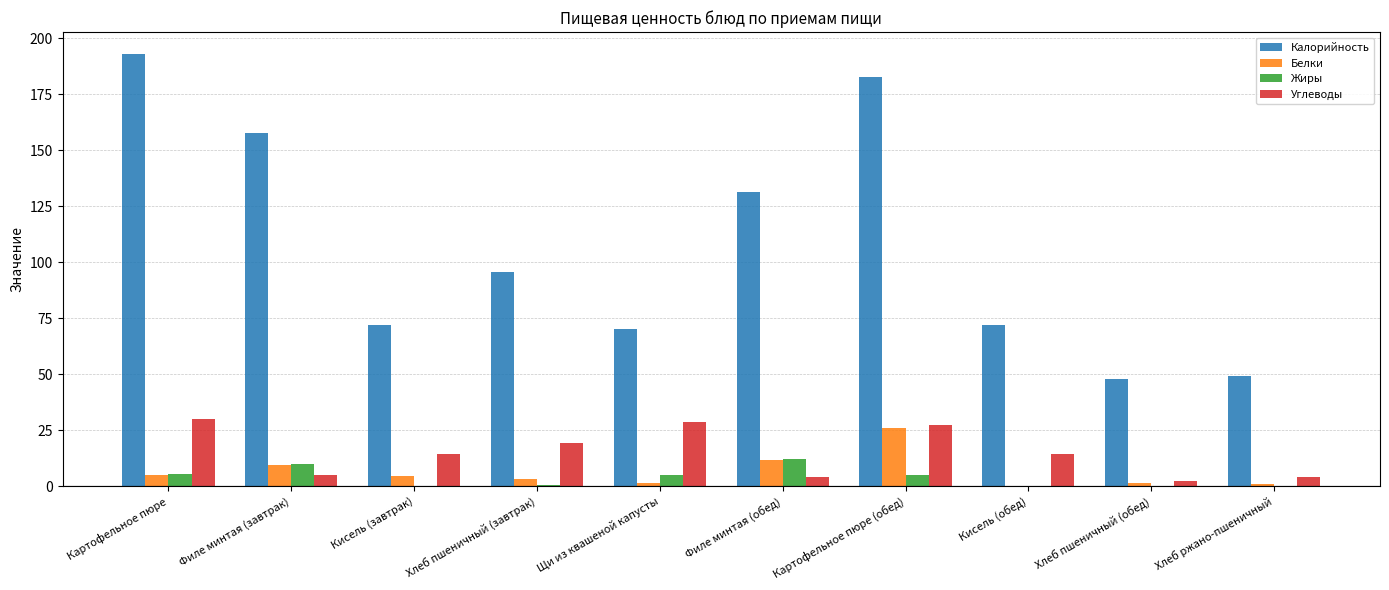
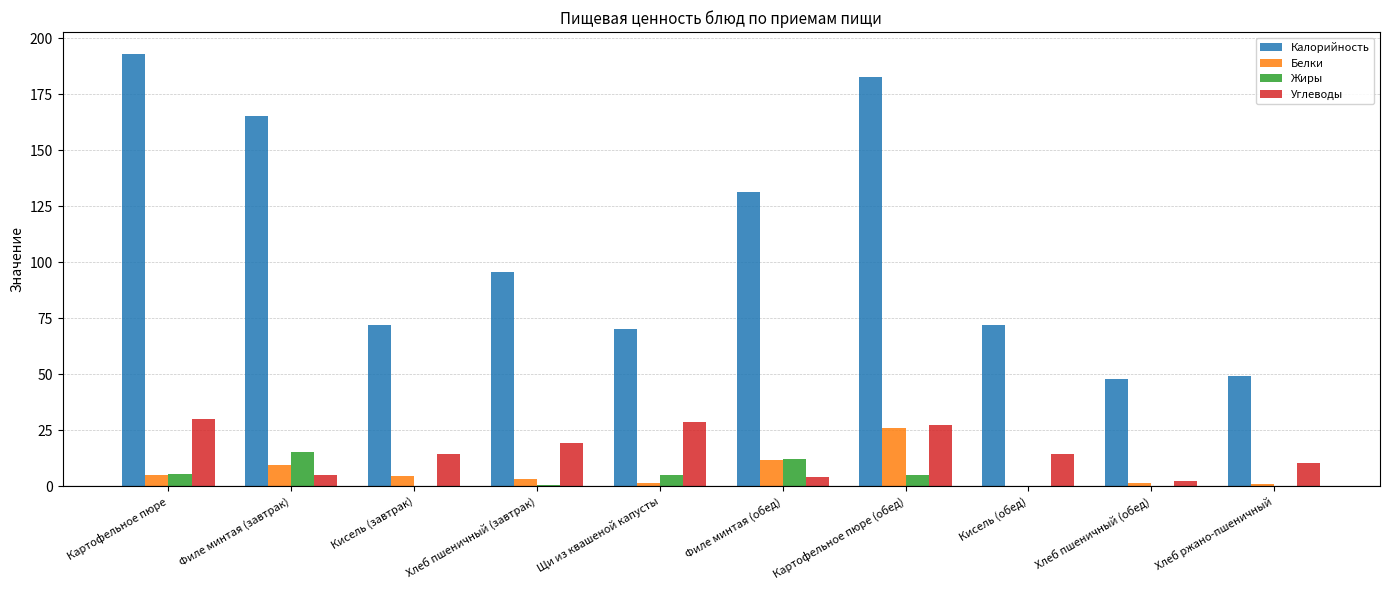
  {
    "Калорийность": {
      "Картофельное пюре": 193,
-     "Филе минтая (завтрак)": 158,
+     "Филе минтая (завтрак)": 165,
      "Кисель (завтрак)": 72,
      "Хлеб пшеничный (завтрак)": 96,
      "Щи из квашеной капусты": 70,
      "Филе минтая (обед)": 131,
      "Картофельное пюре (обед)": 183,
      "Кисель (обед)": 72,
      "Хлеб пшеничный (обед)": 48,
      "Хлеб ржано-пшеничный": 49
    },
    "Белки": {
      "Картофельное пюре": 5,
      "Филе минтая (завтрак)": 10,
      "Кисель (завтрак)": 5,
      "Хлеб пшеничный (завтрак)": 3,
      "Щи из квашеной капусты": 1,
      "Филе минтая (обед)": 12,
      "Картофельное пюре (обед)": 26,
      "Кисель (обед)": 0,
      "Хлеб пшеничный (обед)": 2,
      "Хлеб ржано-пшеничный": 1
    },
    "Жиры": {
      "Картофельное пюре": 5,
-     "Филе минтая (завтрак)": 10,
+     "Филе минтая (завтрак)": 15,
      "Кисель (завтрак)": 0,
      "Щи из квашеной капусты": 5,
      "Филе минтая (обед)": 12,
      "Картофельное пюре (обед)": 5,
      "Кисель (обед)": 0
    },
    "Углеводы": {
      "Картофельное пюре": 30,
      "Филе минтая (завтрак)": 5,
      "Кисель (завтрак)": 14,
      "Хлеб пшеничный (завтрак)": 19,
      "Щи из квашеной капусты": 29,
      "Филе минтая (обед)": 4,
      "Картофельное пюре (обед)": 27,
      "Кисель (обед)": 14,
      "Хлеб пшеничный (обед)": 2,
-     "Хлеб ржано-пшеничный": 4
+     "Хлеб ржано-пшеничный": 10
    }
  }
